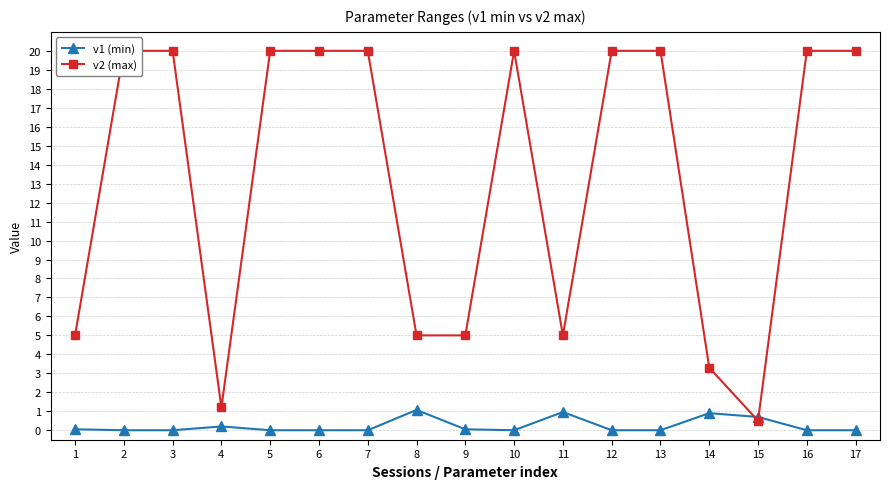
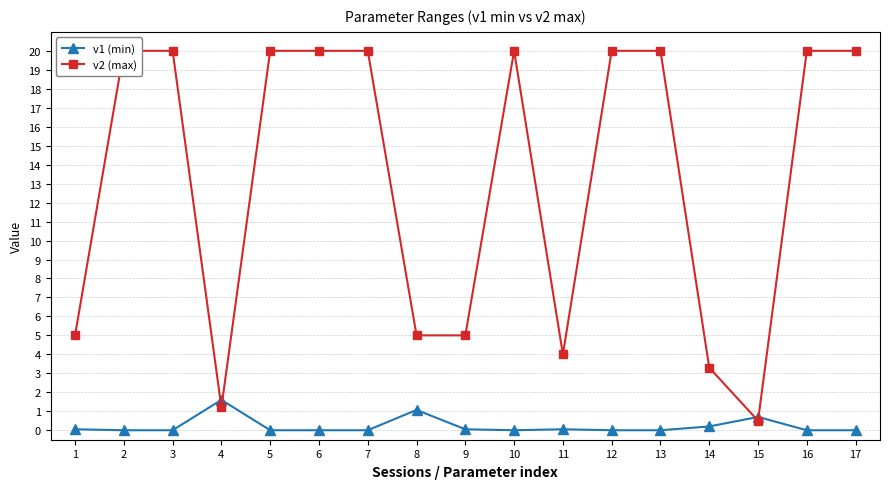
  {
    "v1 (min)": {
      "1": 0.1,
      "2": 0.0,
      "3": 0.0,
-     "4": 0.2,
+     "4": 1.6,
      "5": 0.0,
      "6": 0.0,
      "7": 0.0,
      "8": 1.1,
      "9": 0.1,
      "10": 0.0,
-     "11": 1.0,
+     "11": 0.1,
      "12": 0.0,
      "13": 0.0,
-     "14": 0.9,
+     "14": 0.2,
      "15": 0.7,
      "16": 0.0,
      "17": 0.0
    },
    "v2 (max)": {
      "1": 5,
      "3": 20,
      "4": 1.2,
      "5": 20,
      "6": 20,
      "7": 20,
      "8": 5,
      "9": 5,
      "10": 20,
-     "11": 5,
+     "11": 4,
      "12": 20,
      "13": 20,
      "14": 3.3,
      "15": 0.5,
      "16": 20,
      "17": 20
    }
  }
